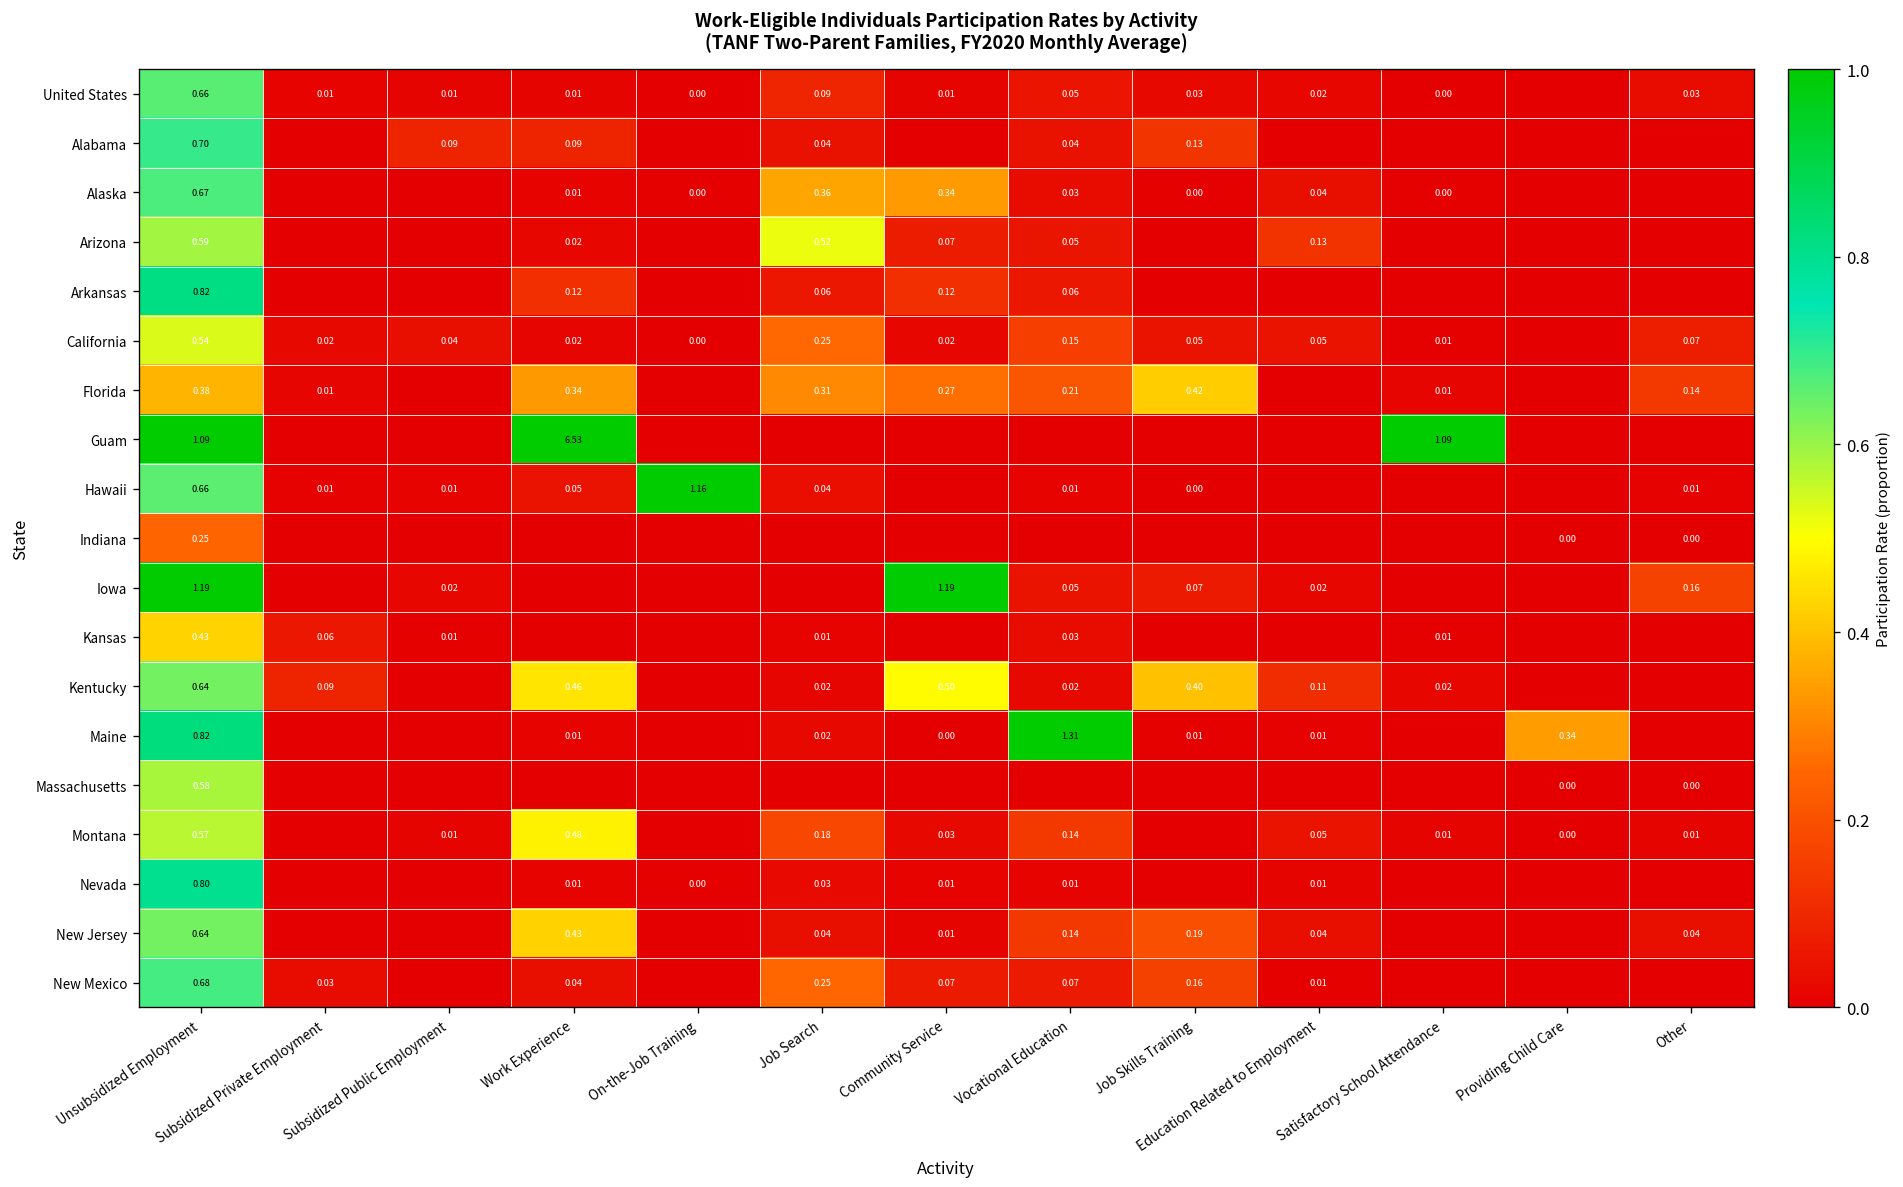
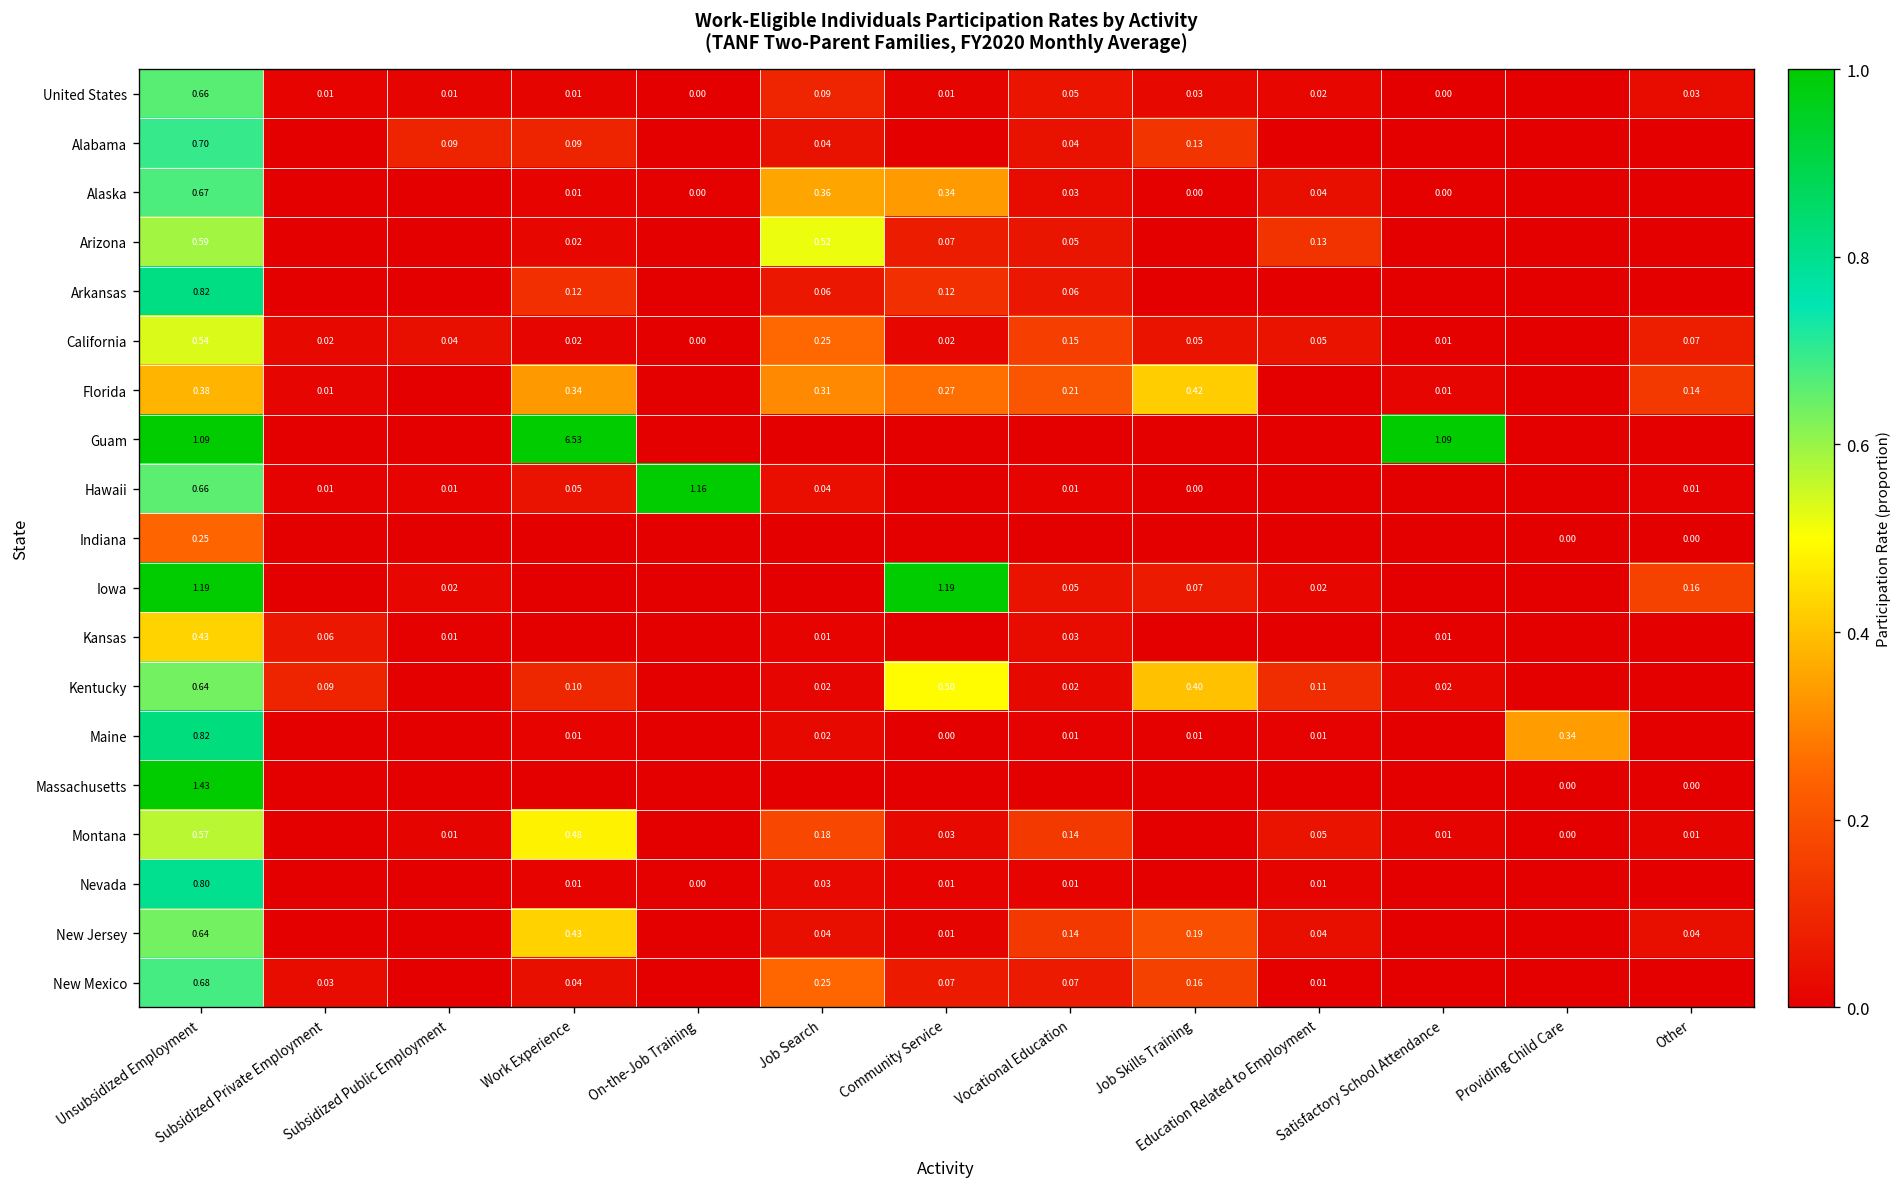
  {
    "United States": {
      "Unsubsidized Employment": 0.66,
      "Subsidized Private Employment": 0.01,
      "Subsidized Public Employment": 0.01,
      "Work Experience": 0.01,
      "On-the-Job Training": 0.00,
      "Job Search": 0.09,
      "Community Service": 0.01,
      "Vocational Education": 0.05,
      "Job Skills Training": 0.03,
      "Education Related to Employment": 0.02,
      "Satisfactory School Attendance": 0.00,
      "Other": 0.03
    },
    "Alabama": {
      "Unsubsidized Employment": 0.70,
      "Subsidized Public Employment": 0.09,
      "Work Experience": 0.09,
      "Job Search": 0.04,
      "Vocational Education": 0.04,
      "Job Skills Training": 0.13
    },
    "Alaska": {
      "Unsubsidized Employment": 0.67,
      "Work Experience": 0.01,
      "On-the-Job Training": 0.00,
      "Job Search": 0.36,
      "Community Service": 0.34,
      "Vocational Education": 0.03,
      "Job Skills Training": 0.00,
      "Education Related to Employment": 0.04,
      "Satisfactory School Attendance": 0.00
    },
    "Arizona": {
      "Unsubsidized Employment": 0.59,
      "Work Experience": 0.02,
      "Job Search": 0.52,
      "Community Service": 0.07,
      "Vocational Education": 0.05,
      "Education Related to Employment": 0.13
    },
    "Arkansas": {
      "Unsubsidized Employment": 0.82,
      "Work Experience": 0.12,
      "Job Search": 0.06,
      "Community Service": 0.12,
      "Vocational Education": 0.06
    },
    "California": {
      "Unsubsidized Employment": 0.54,
      "Subsidized Private Employment": 0.02,
      "Subsidized Public Employment": 0.04,
      "Work Experience": 0.02,
      "On-the-Job Training": 0.00,
      "Job Search": 0.25,
      "Community Service": 0.02,
      "Vocational Education": 0.15,
      "Job Skills Training": 0.05,
      "Education Related to Employment": 0.05,
      "Satisfactory School Attendance": 0.01,
      "Other": 0.07
    },
    "Florida": {
      "Unsubsidized Employment": 0.38,
      "Subsidized Private Employment": 0.01,
      "Work Experience": 0.34,
      "Job Search": 0.31,
      "Community Service": 0.27,
      "Vocational Education": 0.21,
      "Job Skills Training": 0.42,
      "Satisfactory School Attendance": 0.01,
      "Other": 0.14
    },
    "Guam": {
      "Unsubsidized Employment": 1.09,
      "Work Experience": 6.53,
      "Satisfactory School Attendance": 1.09
    },
    "Hawaii": {
      "Unsubsidized Employment": 0.66,
      "Subsidized Private Employment": 0.01,
      "Subsidized Public Employment": 0.01,
      "Work Experience": 0.05,
      "On-the-Job Training": 1.16,
      "Job Search": 0.04,
      "Vocational Education": 0.01,
      "Job Skills Training": 0.00,
      "Other": 0.01
    },
    "Indiana": {
      "Unsubsidized Employment": 0.25,
      "Providing Child Care": 0.00,
      "Other": 0.00
    },
    "Iowa": {
      "Unsubsidized Employment": 1.19,
      "Subsidized Public Employment": 0.02,
      "Community Service": 1.19,
      "Vocational Education": 0.05,
      "Job Skills Training": 0.07,
      "Education Related to Employment": 0.02,
      "Other": 0.16
    },
    "Kansas": {
      "Unsubsidized Employment": 0.43,
      "Subsidized Private Employment": 0.06,
      "Subsidized Public Employment": 0.01,
      "Job Search": 0.01,
      "Vocational Education": 0.03,
      "Satisfactory School Attendance": 0.01
    },
    "Kentucky": {
      "Unsubsidized Employment": 0.64,
      "Subsidized Private Employment": 0.09,
-     "Work Experience": 0.46,
+     "Work Experience": 0.10,
      "Job Search": 0.02,
      "Community Service": 0.50,
      "Vocational Education": 0.02,
      "Job Skills Training": 0.40,
      "Education Related to Employment": 0.11,
      "Satisfactory School Attendance": 0.02
    },
    "Maine": {
      "Unsubsidized Employment": 0.82,
      "Work Experience": 0.01,
      "Job Search": 0.02,
      "Community Service": 0.00,
-     "Vocational Education": 1.31,
+     "Vocational Education": 0.01,
      "Job Skills Training": 0.01,
      "Education Related to Employment": 0.01,
      "Providing Child Care": 0.34
    },
    "Massachusetts": {
-     "Unsubsidized Employment": 0.58,
+     "Unsubsidized Employment": 1.43,
      "Providing Child Care": 0.00,
      "Other": 0.00
    },
    "Montana": {
      "Unsubsidized Employment": 0.57,
      "Subsidized Public Employment": 0.01,
      "Work Experience": 0.48,
      "Job Search": 0.18,
      "Community Service": 0.03,
      "Vocational Education": 0.14,
      "Education Related to Employment": 0.05,
      "Satisfactory School Attendance": 0.01,
      "Providing Child Care": 0.00,
      "Other": 0.01
    },
    "Nevada": {
      "Unsubsidized Employment": 0.80,
      "Work Experience": 0.01,
      "On-the-Job Training": 0.00,
      "Job Search": 0.03,
      "Community Service": 0.01,
      "Vocational Education": 0.01,
      "Education Related to Employment": 0.01
    },
    "New Jersey": {
      "Unsubsidized Employment": 0.64,
      "Work Experience": 0.43,
      "Job Search": 0.04,
      "Community Service": 0.01,
      "Vocational Education": 0.14,
      "Job Skills Training": 0.19,
      "Education Related to Employment": 0.04,
      "Other": 0.04
    },
    "New Mexico": {
      "Unsubsidized Employment": 0.68,
      "Subsidized Private Employment": 0.03,
      "Work Experience": 0.04,
      "Job Search": 0.25,
      "Community Service": 0.07,
      "Vocational Education": 0.07,
      "Job Skills Training": 0.16,
      "Education Related to Employment": 0.01
    }
  }
